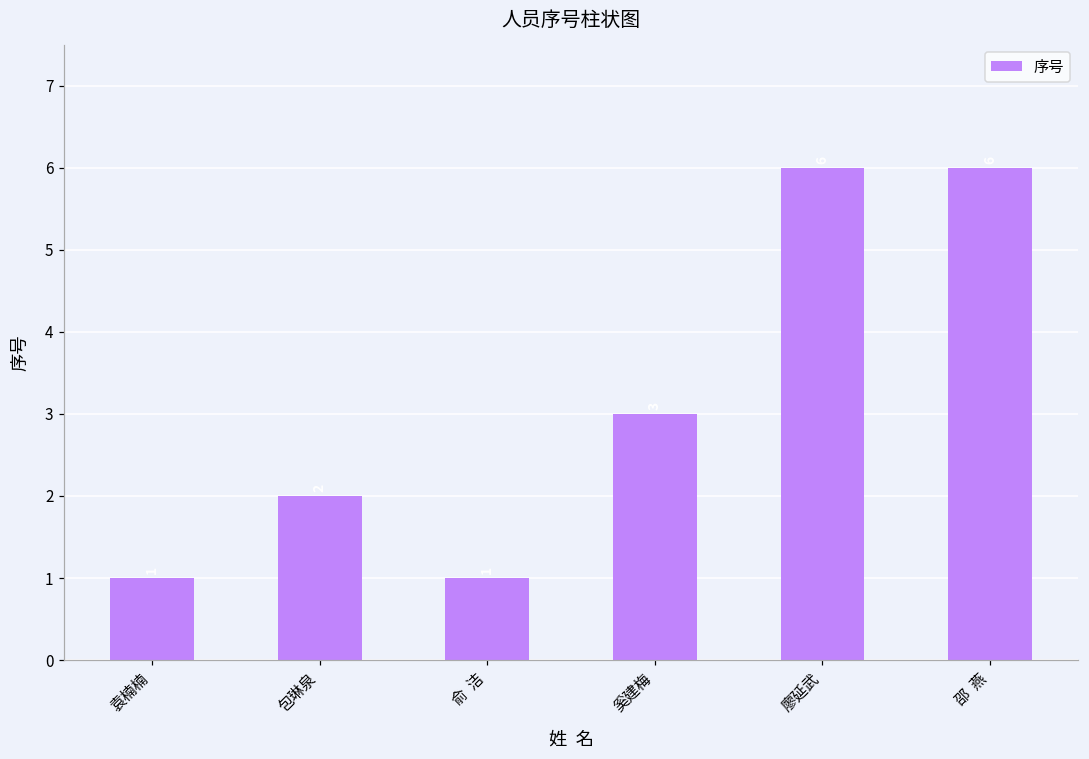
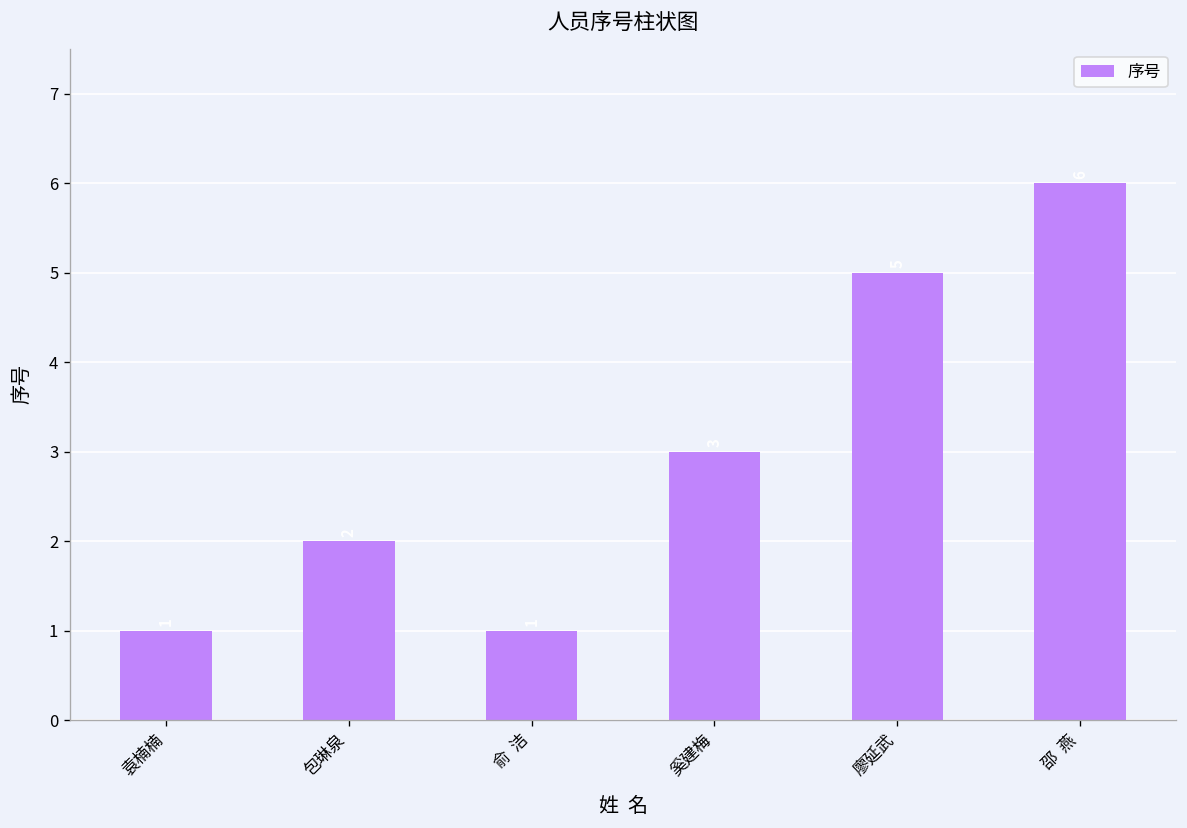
  {
    "袁楠楠": 1,
    "包琳泉": 2,
    "俞 洁": 1,
    "奚建梅": 3,
-   "廖延武": 6,
+   "廖延武": 5,
    "邵 燕": 6
  }
